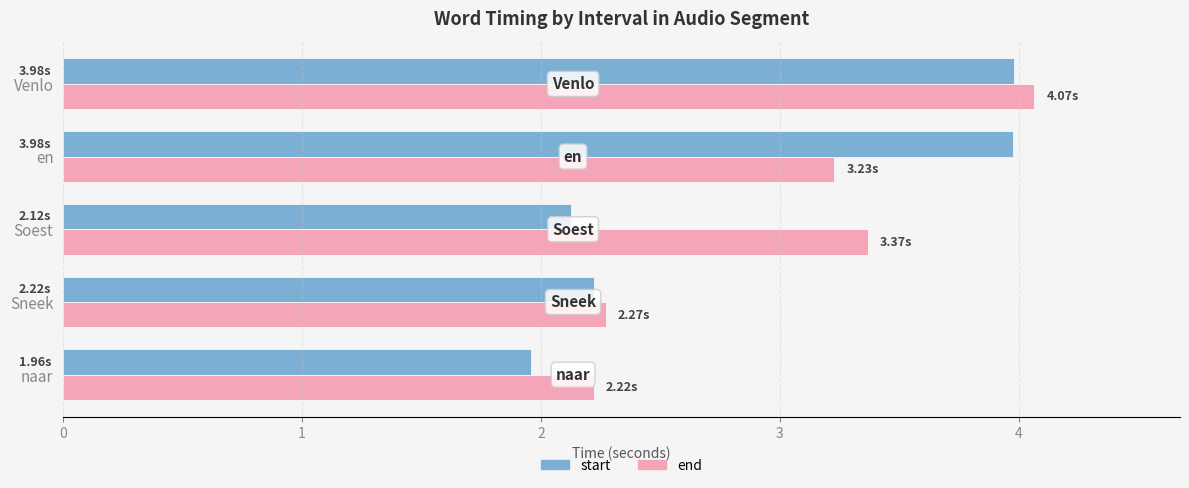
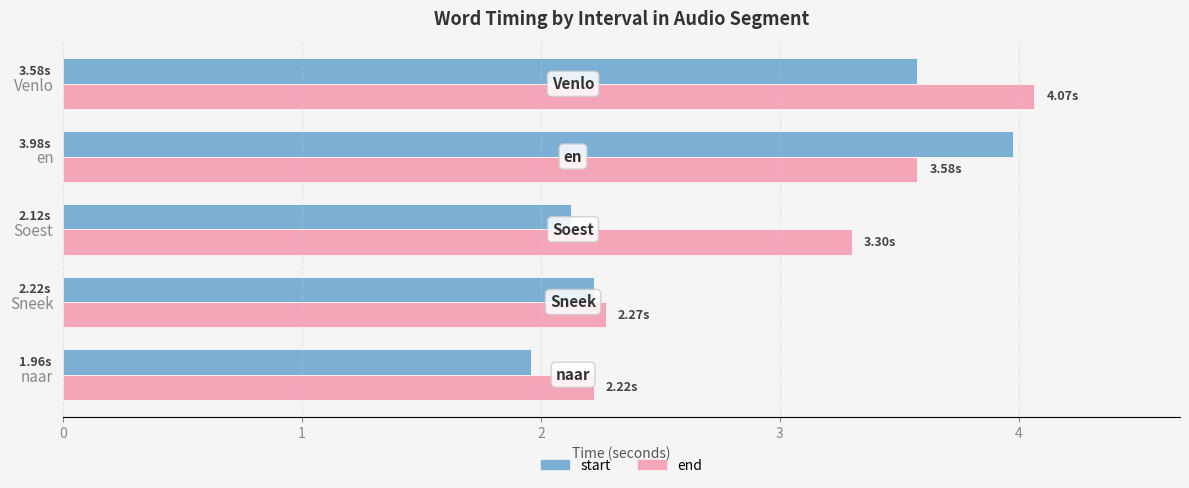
  {
    "start": {
-     "Venlo": "3.98s"
+     "Venlo": "3.58s"
    },
    "end": {
      "Venlo": "4.07s",
-     "en": "3.23s",
-     "Soest": "3.37s",
+     "en": "3.58s",
+     "Soest": "3.30s",
      "Sneek": "2.27s",
      "naar": "2.22s"
    }
  }
